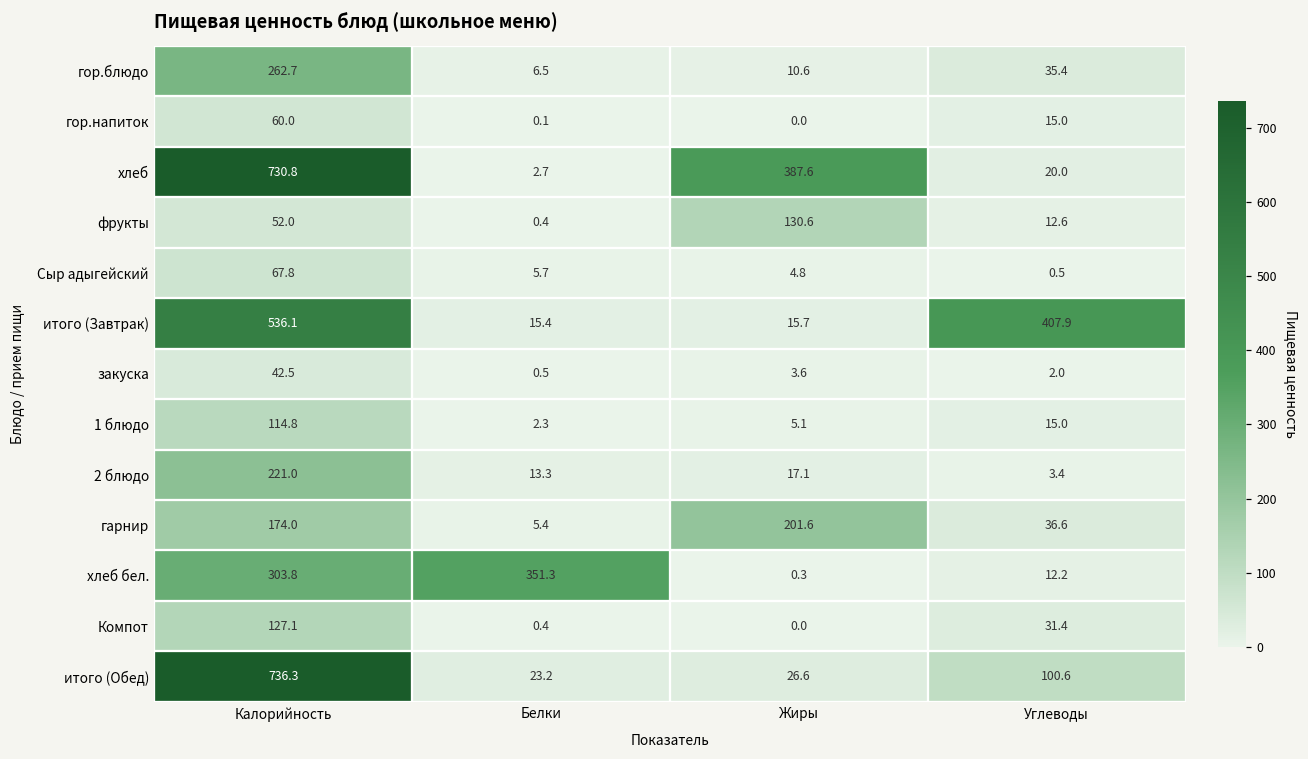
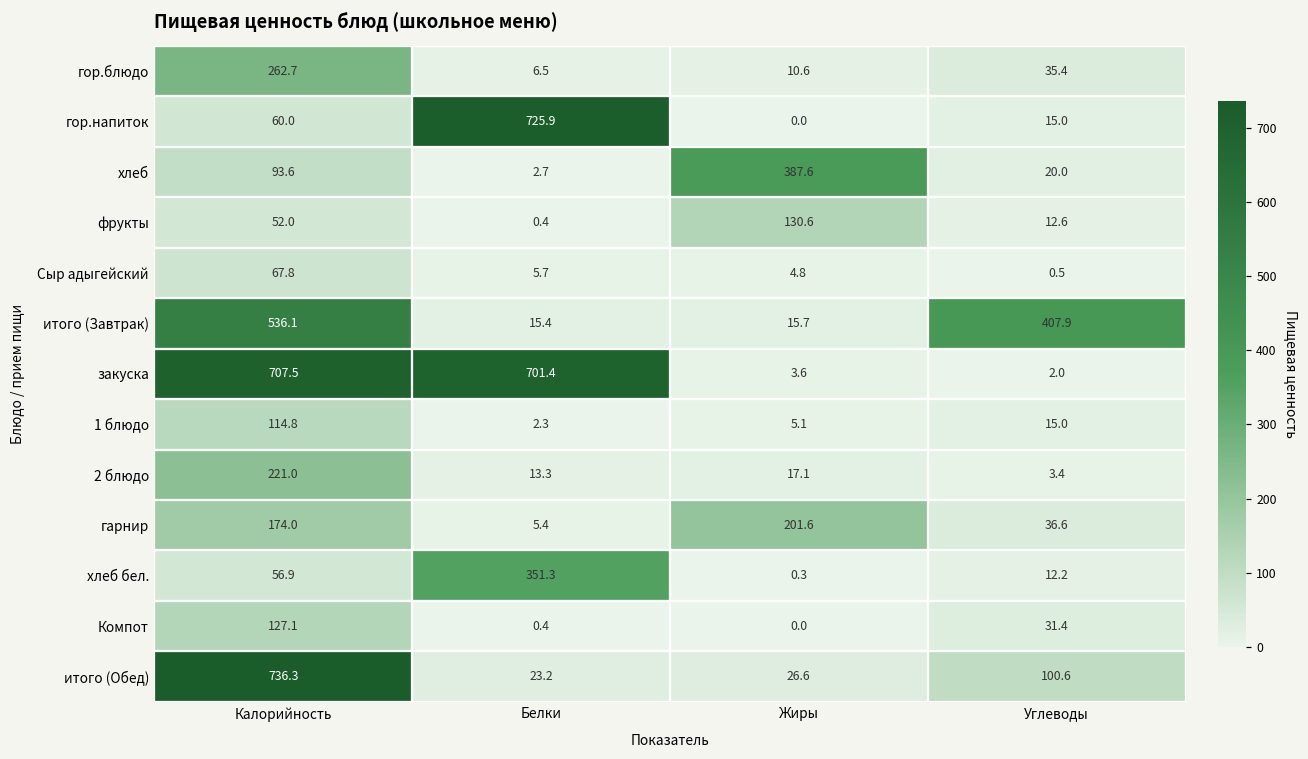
  {
    "гор.блюдо": {
      "Калорийность": 262.7,
      "Белки": 6.5,
      "Жиры": 10.6,
      "Углеводы": 35.4
    },
    "гор.напиток": {
      "Калорийность": 60.0,
-     "Белки": 0.1,
+     "Белки": 725.9,
      "Жиры": 0.0,
      "Углеводы": 15.0
    },
    "хлеб": {
-     "Калорийность": 730.8,
+     "Калорийность": 93.6,
      "Белки": 2.7,
      "Жиры": 387.6,
      "Углеводы": 20.0
    },
    "фрукты": {
      "Калорийность": 52.0,
      "Белки": 0.4,
      "Жиры": 130.6,
      "Углеводы": 12.6
    },
    "Сыр адыгейский": {
      "Калорийность": 67.8,
      "Белки": 5.7,
      "Жиры": 4.8,
      "Углеводы": 0.5
    },
    "итого (Завтрак)": {
      "Калорийность": 536.1,
      "Белки": 15.4,
      "Жиры": 15.7,
      "Углеводы": 407.9
    },
    "закуска": {
-     "Калорийность": 42.5,
-     "Белки": 0.5,
+     "Калорийность": 707.5,
+     "Белки": 701.4,
      "Жиры": 3.6,
      "Углеводы": 2.0
    },
    "1 блюдо": {
      "Калорийность": 114.8,
      "Белки": 2.3,
      "Жиры": 5.1,
      "Углеводы": 15.0
    },
    "2 блюдо": {
      "Калорийность": 221.0,
      "Белки": 13.3,
      "Жиры": 17.1,
      "Углеводы": 3.4
    },
    "гарнир": {
      "Калорийность": 174.0,
      "Белки": 5.4,
      "Жиры": 201.6,
      "Углеводы": 36.6
    },
    "хлеб бел.": {
-     "Калорийность": 303.8,
+     "Калорийность": 56.9,
      "Белки": 351.3,
      "Жиры": 0.3,
      "Углеводы": 12.2
    },
    "Компот": {
      "Калорийность": 127.1,
      "Белки": 0.4,
      "Жиры": 0.0,
      "Углеводы": 31.4
    },
    "итого (Обед)": {
      "Калорийность": 736.3,
      "Белки": 23.2,
      "Жиры": 26.6,
      "Углеводы": 100.6
    }
  }
